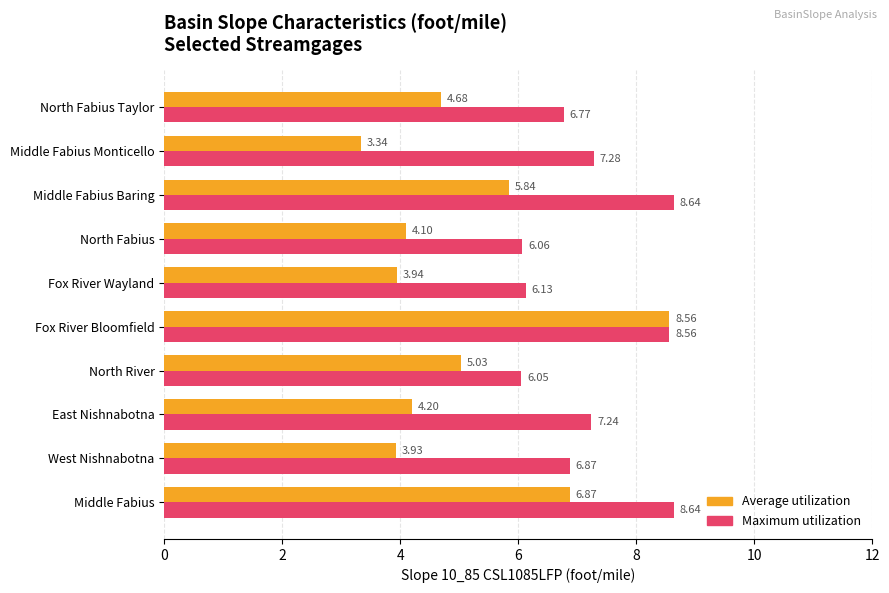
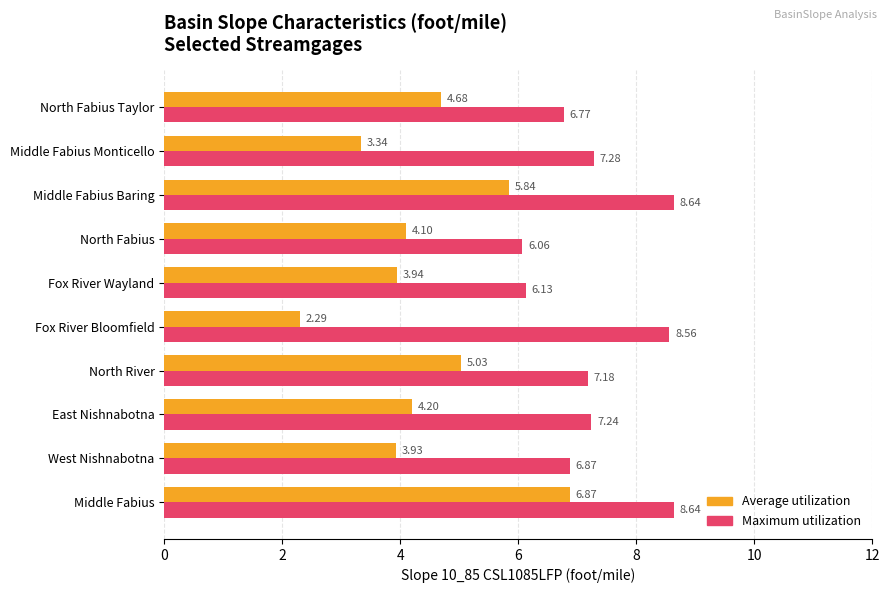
  {
    "Average utilization": {
      "North Fabius Taylor": 4.68,
      "Middle Fabius Monticello": 3.34,
      "Middle Fabius Baring": 5.84,
      "North Fabius": 4.10,
      "Fox River Wayland": 3.94,
-     "Fox River Bloomfield": 8.56,
+     "Fox River Bloomfield": 2.29,
      "North River": 5.03,
      "East Nishnabotna": 4.20,
      "West Nishnabotna": 3.93,
      "Middle Fabius": 6.87
    },
    "Maximum utilization": {
      "North Fabius Taylor": 6.77,
      "Middle Fabius Monticello": 7.28,
      "Middle Fabius Baring": 8.64,
      "North Fabius": 6.06,
      "Fox River Wayland": 6.13,
      "Fox River Bloomfield": 8.56,
-     "North River": 6.05,
+     "North River": 7.18,
      "East Nishnabotna": 7.24,
      "West Nishnabotna": 6.87,
      "Middle Fabius": 8.64
    }
  }
